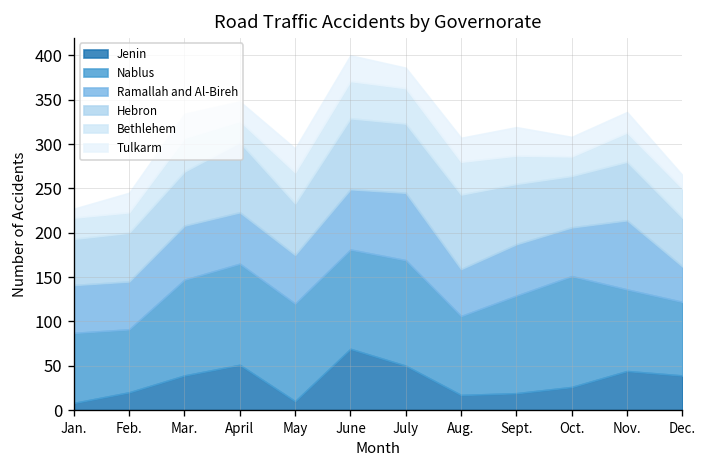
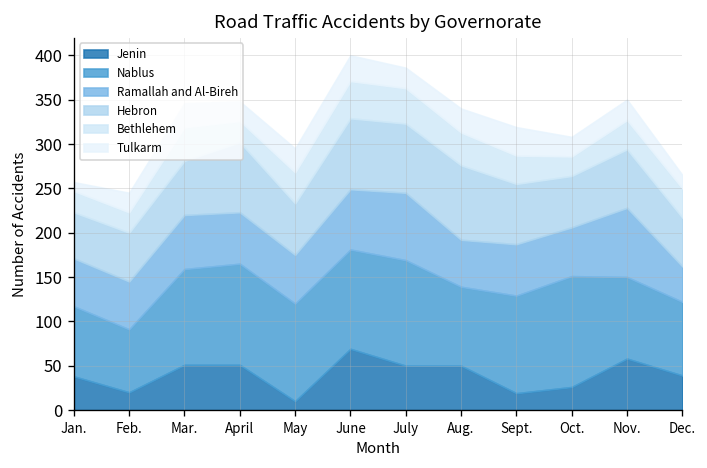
  {
    "Jenin": {
-     "Jan.": 10,
+     "Jan.": 40,
      "Feb.": 20,
-     "Mar.": 40,
+     "Mar.": 50,
      "April": 50,
      "May": 10,
      "June": 70,
      "July": 50,
-     "Aug.": 20,
+     "Aug.": 50,
      "Sept.": 20,
      "Oct.": 30,
-     "Nov.": 40,
+     "Nov.": 60,
      "Dec.": 40
    }
  }
